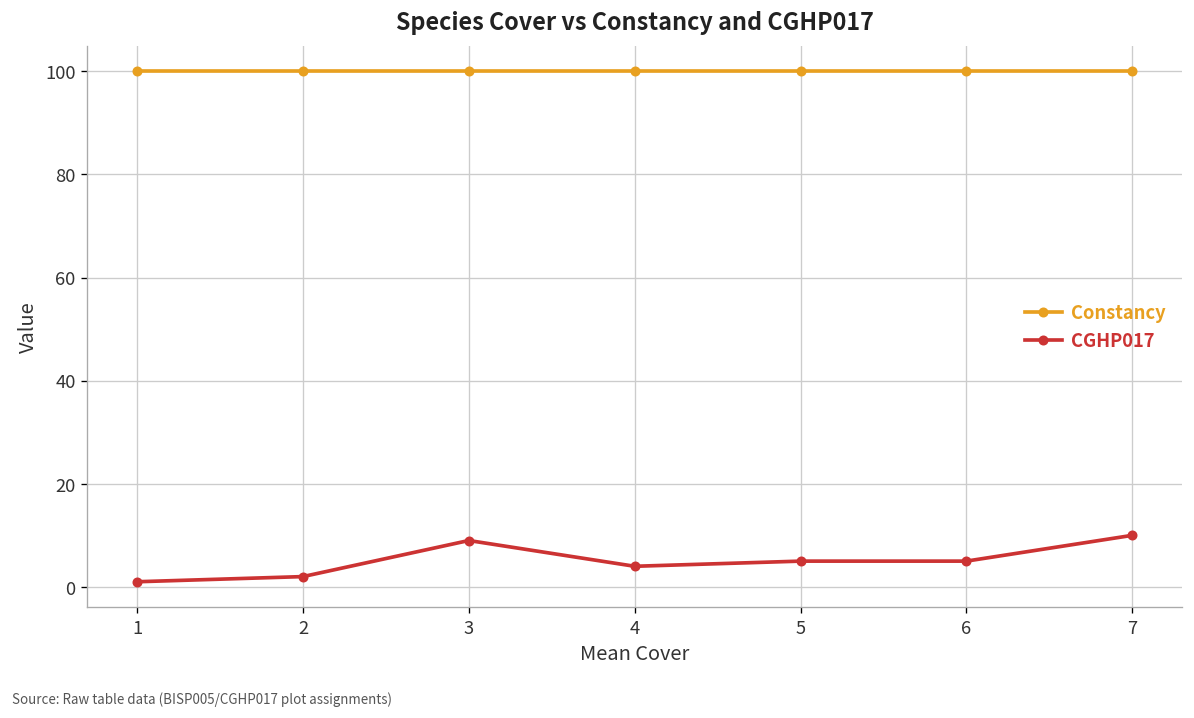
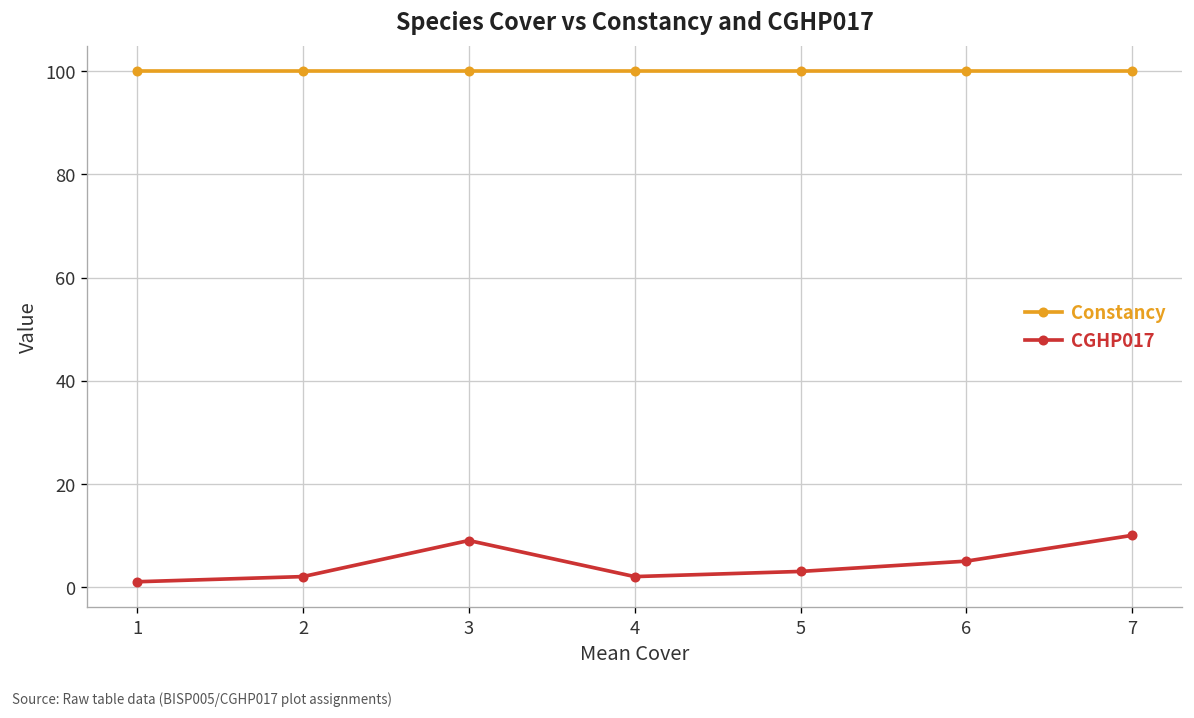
  {
    "Constancy": {
      "1": 100,
      "2": 100,
      "3": 100,
      "4": 100,
      "5": 100,
      "6": 100,
      "7": 100
    },
    "CGHP017": {
      "1": 1,
      "2": 2,
      "3": 9,
-     "4": 4,
-     "5": 5,
+     "4": 2,
+     "5": 3,
      "6": 5,
      "7": 10
    }
  }
